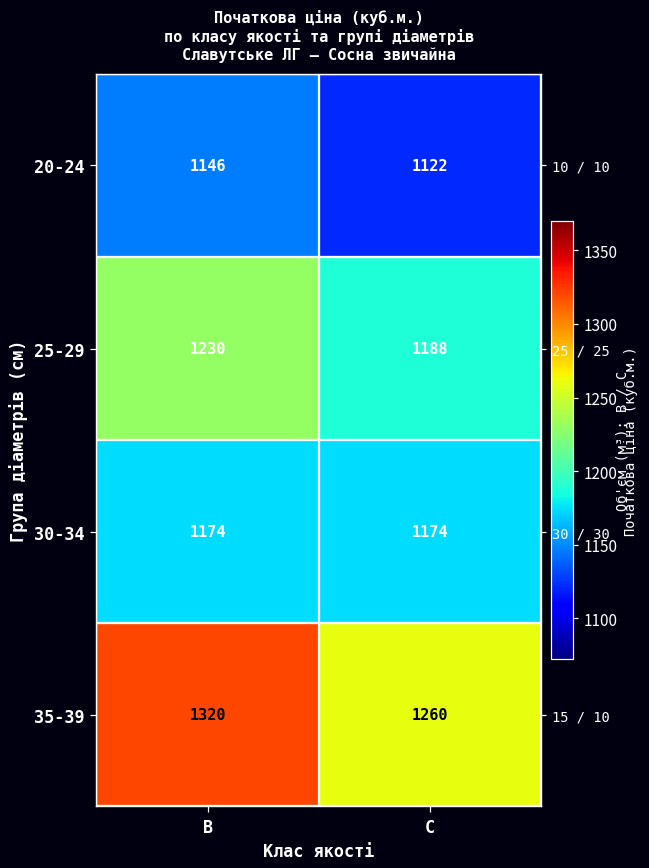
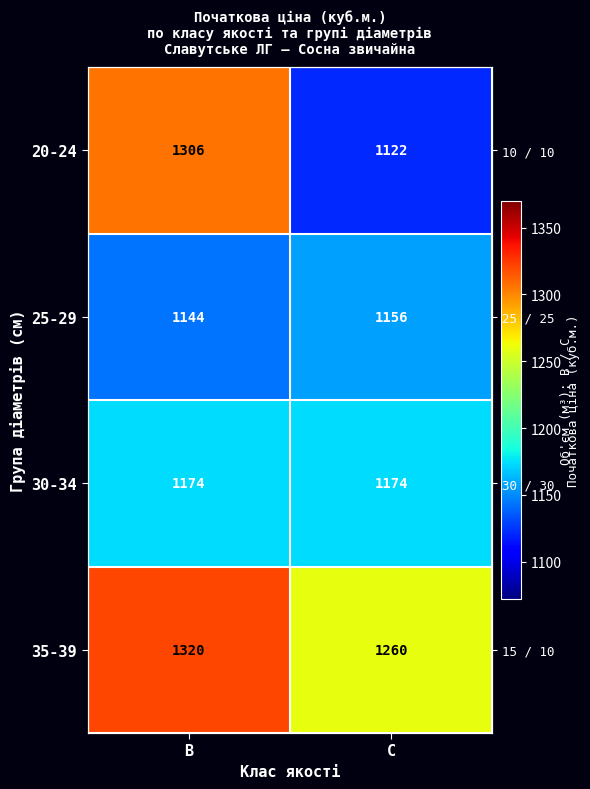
  {
    "20-24": {
-     "B": 1146,
+     "B": 1306,
      "C": 1122
    },
    "25-29": {
-     "B": 1230,
-     "C": 1188
+     "B": 1144,
+     "C": 1156
    },
    "30-34": {
      "B": 1174,
      "C": 1174
    },
    "35-39": {
      "B": 1320,
      "C": 1260
    }
  }
